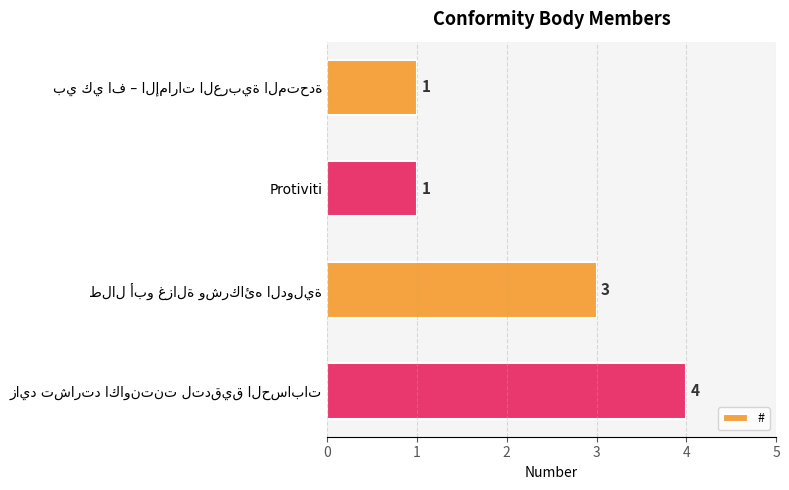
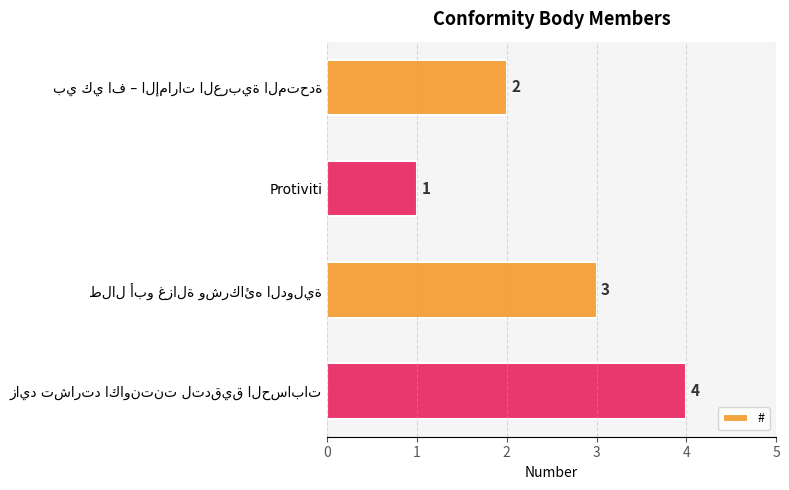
  {
-   "بي كي اف – الإمارات العربية المتحدة": 1,
+   "بي كي اف – الإمارات العربية المتحدة": 2,
    "Protiviti": 1,
    "طلال أبو غزالة وشركائه الدولية": 3,
    "زايد تشارتد اكاونتنت لتدقيق الحسابات": 4
  }
